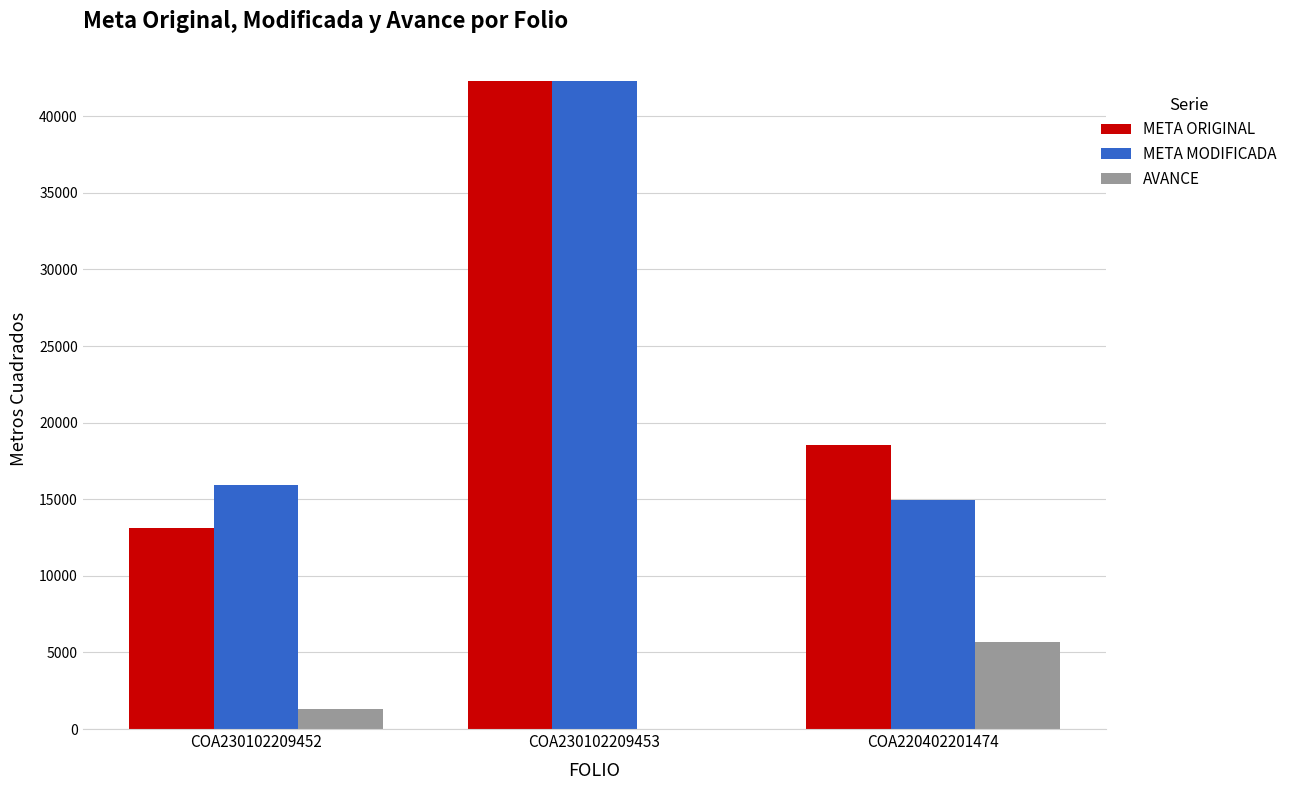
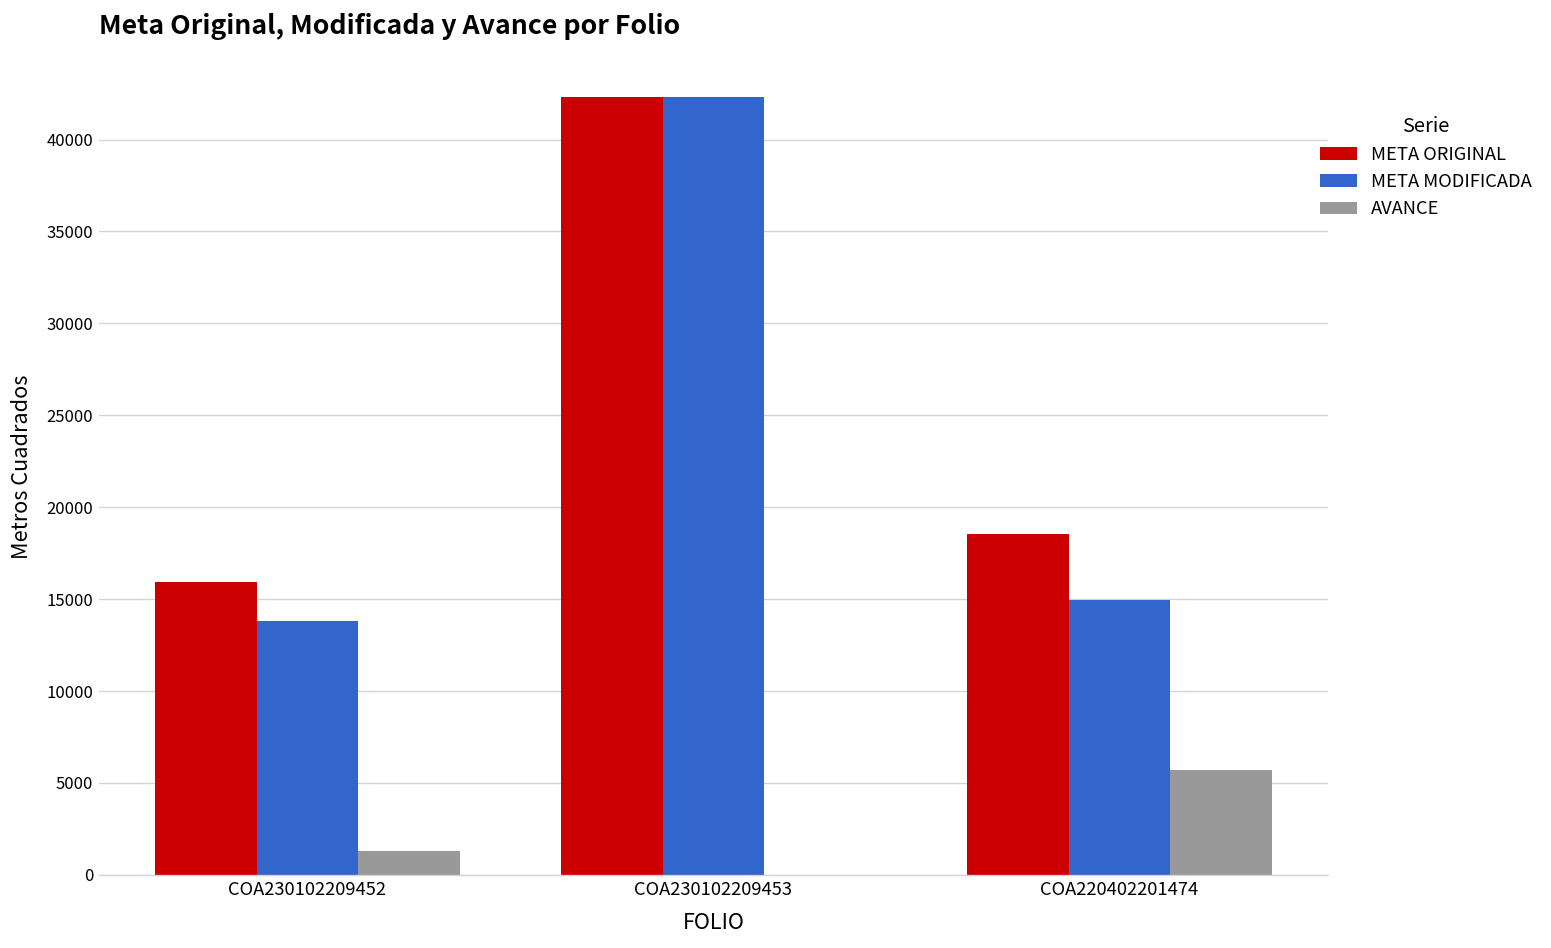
  {
    "META ORIGINAL": {
-     "COA230102209452": 13100,
+     "COA230102209452": 15900,
      "COA230102209453": 42300,
      "COA220402201474": 18600
    },
    "META MODIFICADA": {
-     "COA230102209452": 15900,
+     "COA230102209452": 13800,
      "COA230102209453": 42300,
      "COA220402201474": 14900
    },
    "AVANCE": {
      "COA230102209452": 1300,
      "COA230102209453": 0,
      "COA220402201474": 5700
    }
  }
